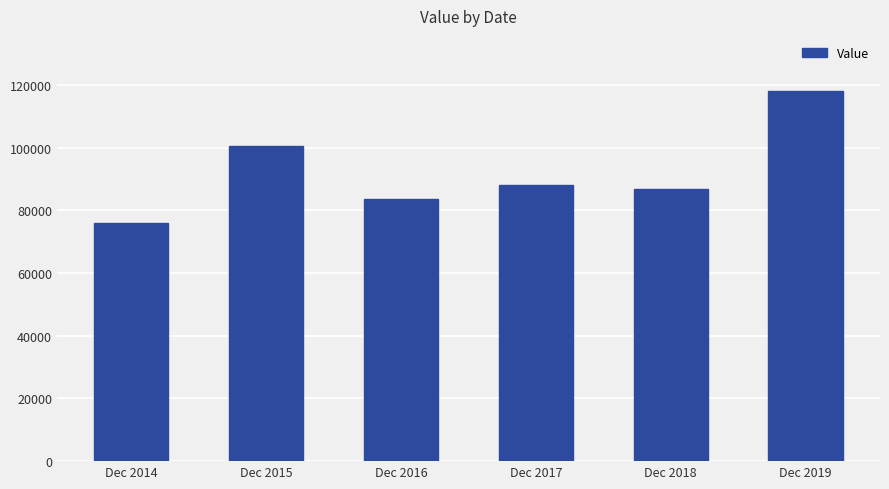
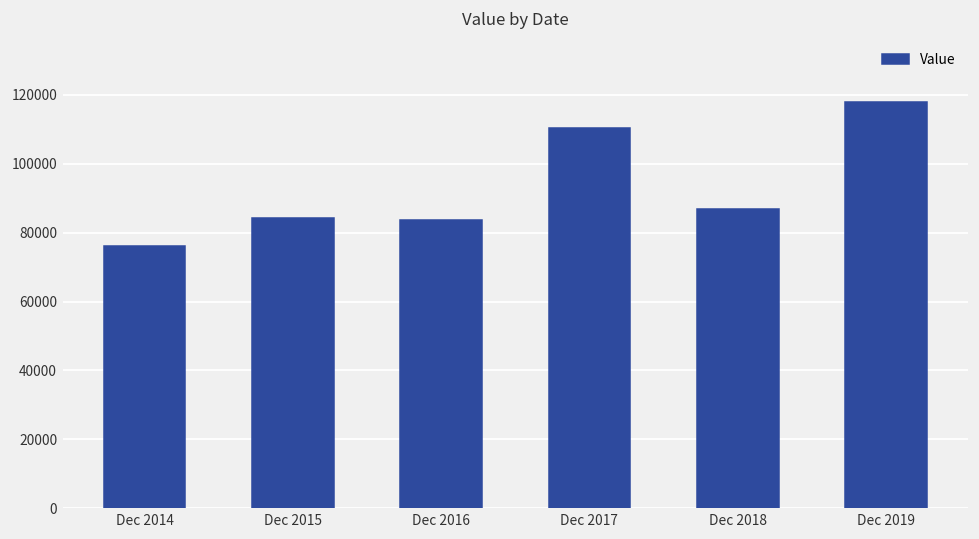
  {
    "Dec 2014": 76000,
-   "Dec 2015": 101000,
+   "Dec 2015": 84000,
    "Dec 2016": 84000,
-   "Dec 2017": 88000,
+   "Dec 2017": 110000,
    "Dec 2018": 87000,
    "Dec 2019": 118000
  }
